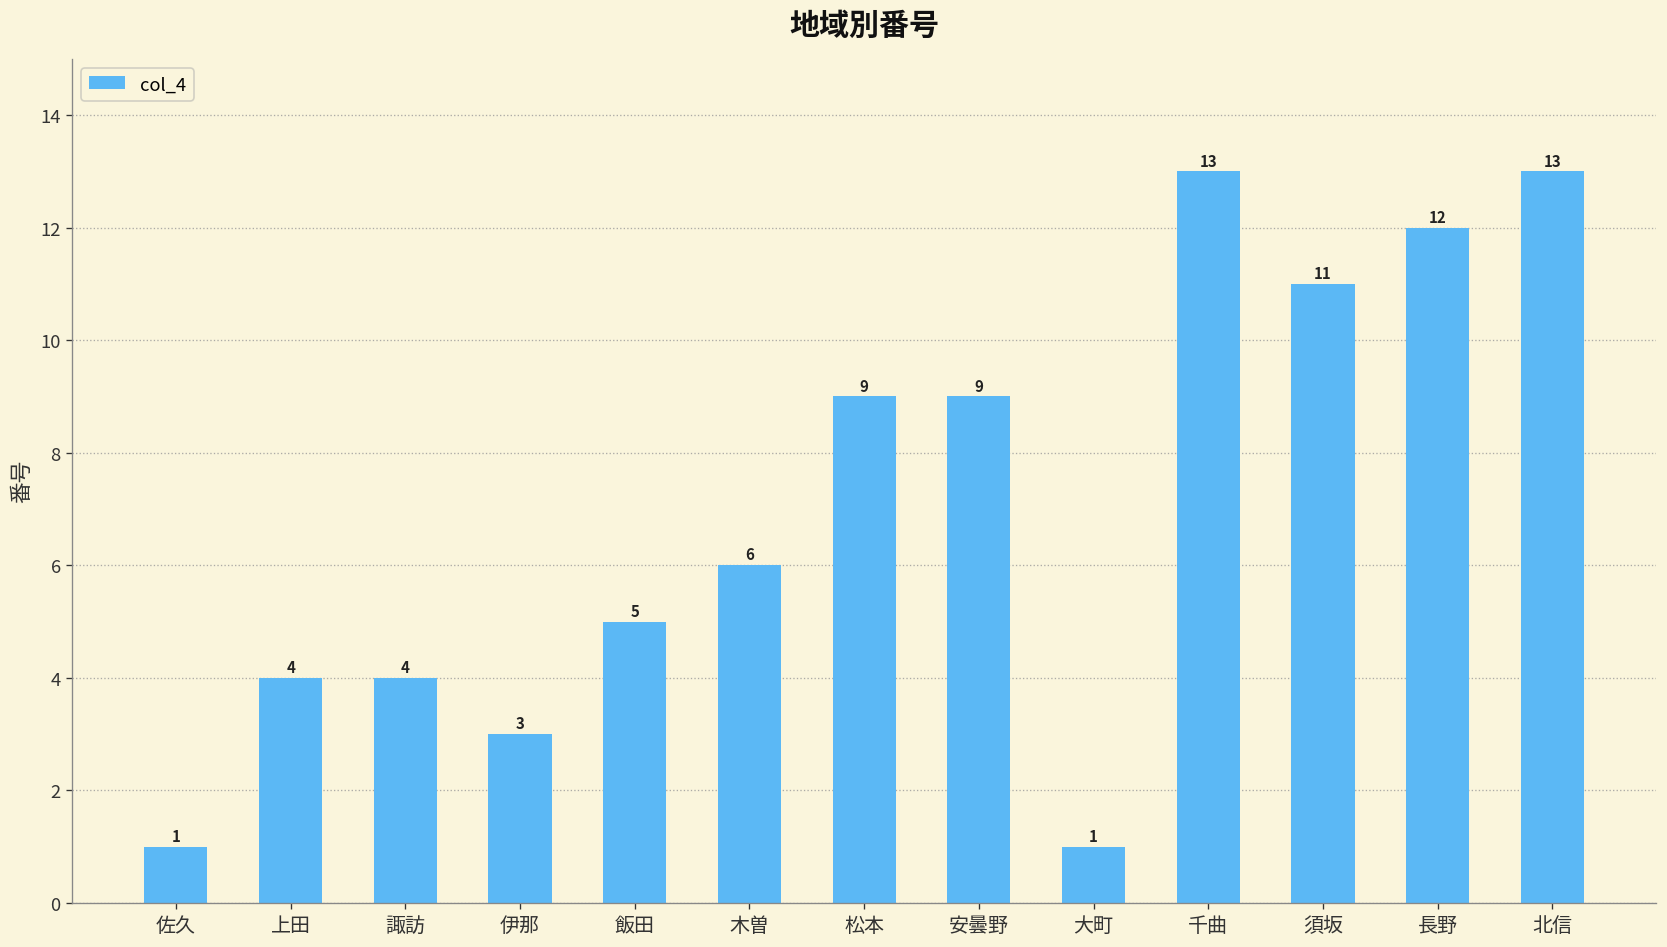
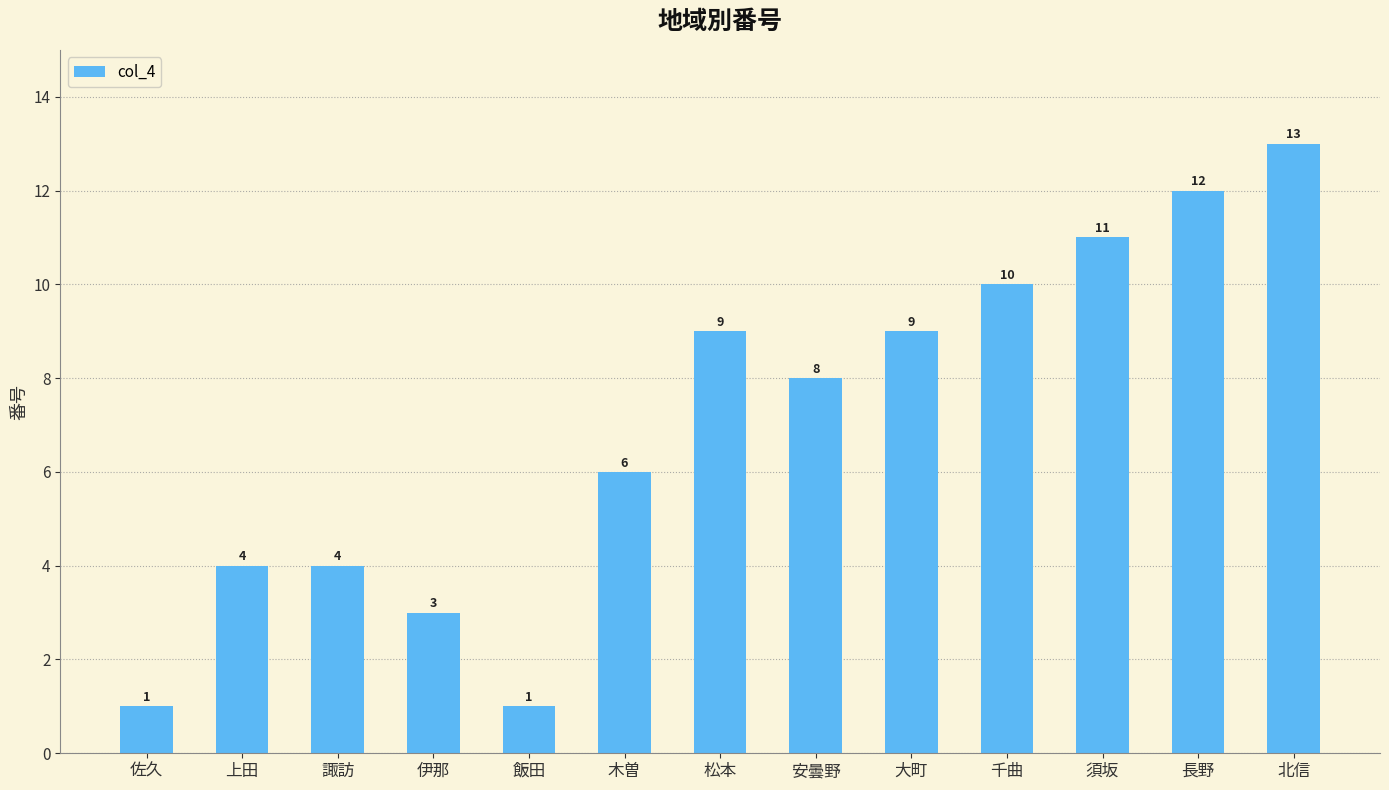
  {
    "佐久": 1,
    "上田": 4,
    "諏訪": 4,
    "伊那": 3,
-   "飯田": 5,
+   "飯田": 1,
    "木曽": 6,
    "松本": 9,
-   "安曇野": 9,
-   "大町": 1,
-   "千曲": 13,
+   "安曇野": 8,
+   "大町": 9,
+   "千曲": 10,
    "須坂": 11,
    "長野": 12,
    "北信": 13
  }
